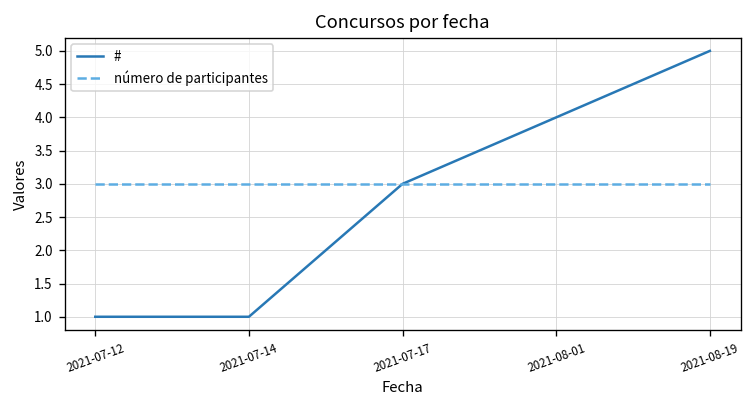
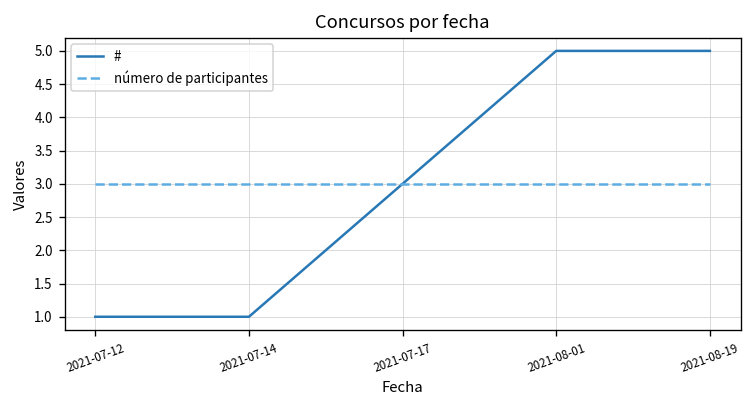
  {
    "#": {
      "2021-07-12": 1,
      "2021-07-14": 1,
-     "2021-08-01": 4,
+     "2021-08-01": 5,
      "2021-08-19": 5
    },
    "número de participantes": {
      "2021-07-12": 3,
      "2021-07-14": 3,
      "2021-08-01": 3,
      "2021-08-19": 3
    }
  }
